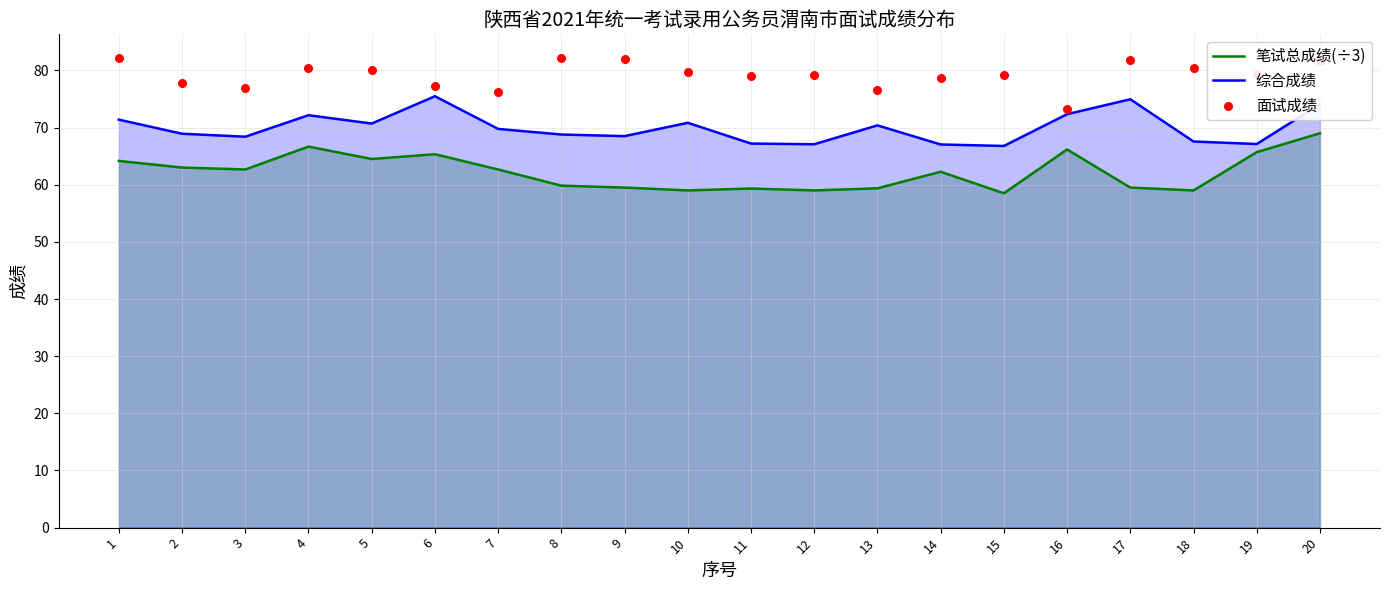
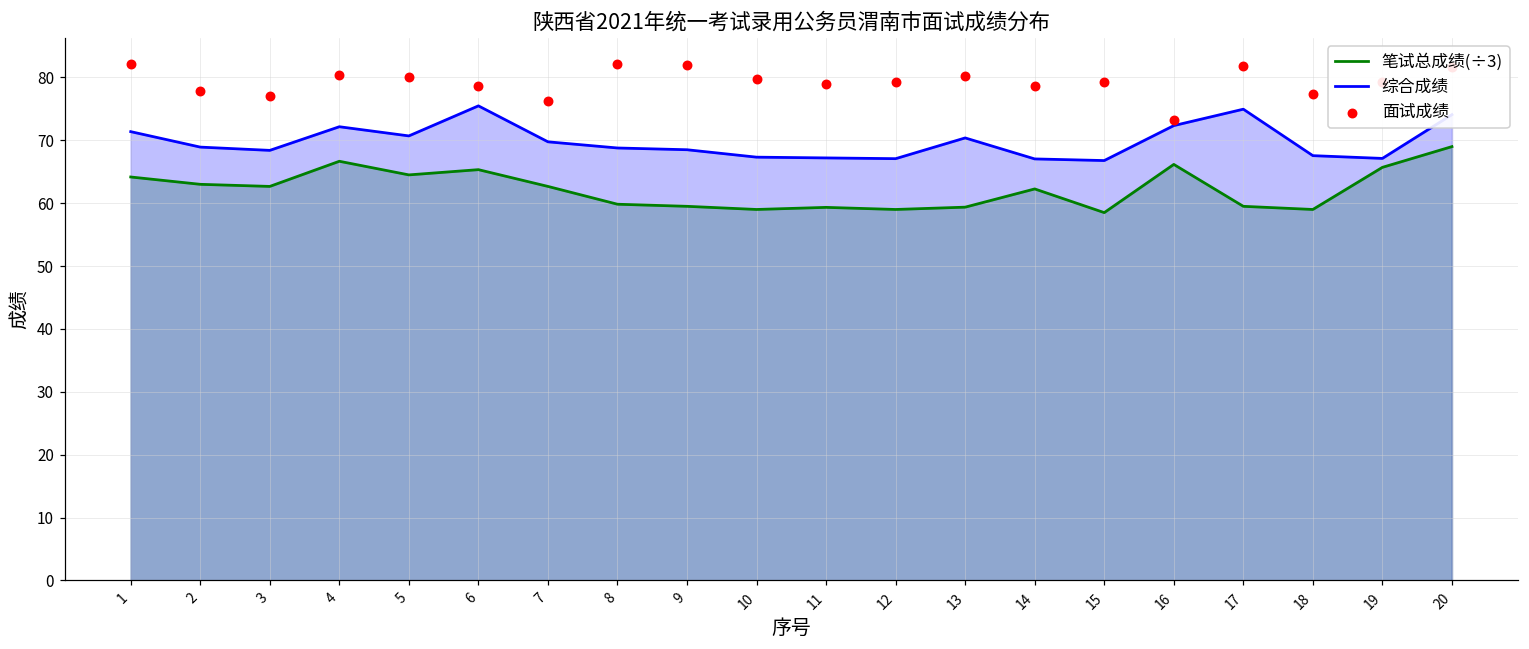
  {
    "笔试总成绩(÷3)": {
      "1": 64,
      "2": 63,
      "3": 63,
      "4": 67,
      "5": 65,
      "6": 65,
      "7": 63,
      "8": 60,
      "9": 60,
      "10": 59,
      "11": 59,
      "12": 59,
      "13": 59,
      "14": 62,
      "15": 59,
      "16": 66,
      "17": 60,
      "18": 59,
      "19": 66,
      "20": 69
    },
    "综合成绩": {
      "1": 71,
      "2": 69,
      "3": 68,
      "4": 72,
      "5": 71,
      "6": 75,
      "7": 70,
      "8": 69,
      "9": 69,
-     "10": 71,
+     "10": 67,
      "11": 67,
      "12": 67,
      "13": 70,
      "14": 67,
      "15": 67,
      "16": 72,
      "17": 75,
      "18": 68,
      "19": 67
    },
    "面试成绩": {
-     "6": 77,
-     "13": 77,
-     "18": 80
+     "6": 79,
+     "13": 80,
+     "18": 77
    }
  }
